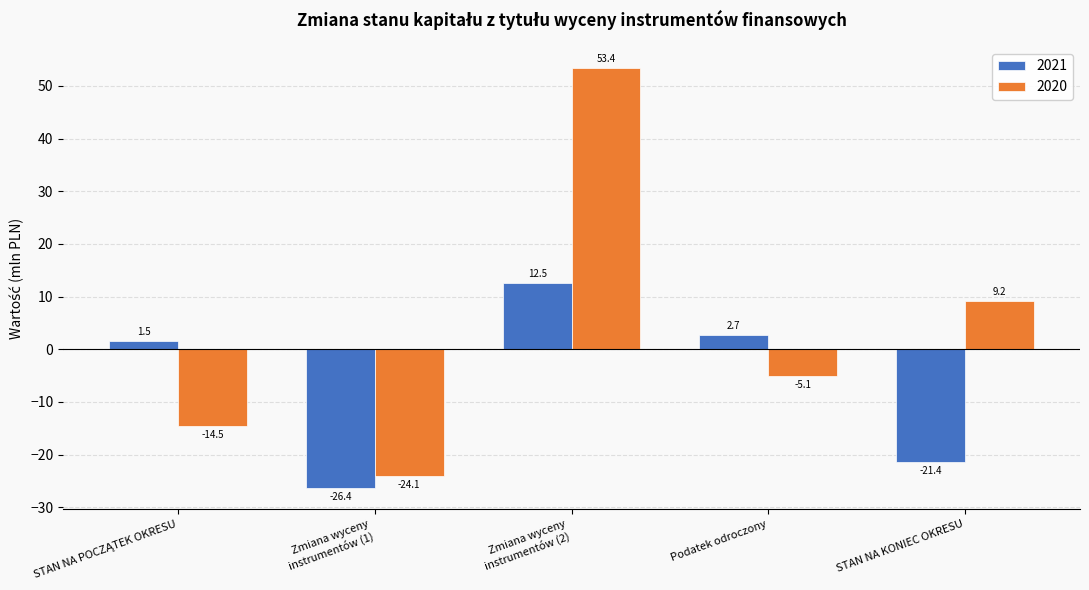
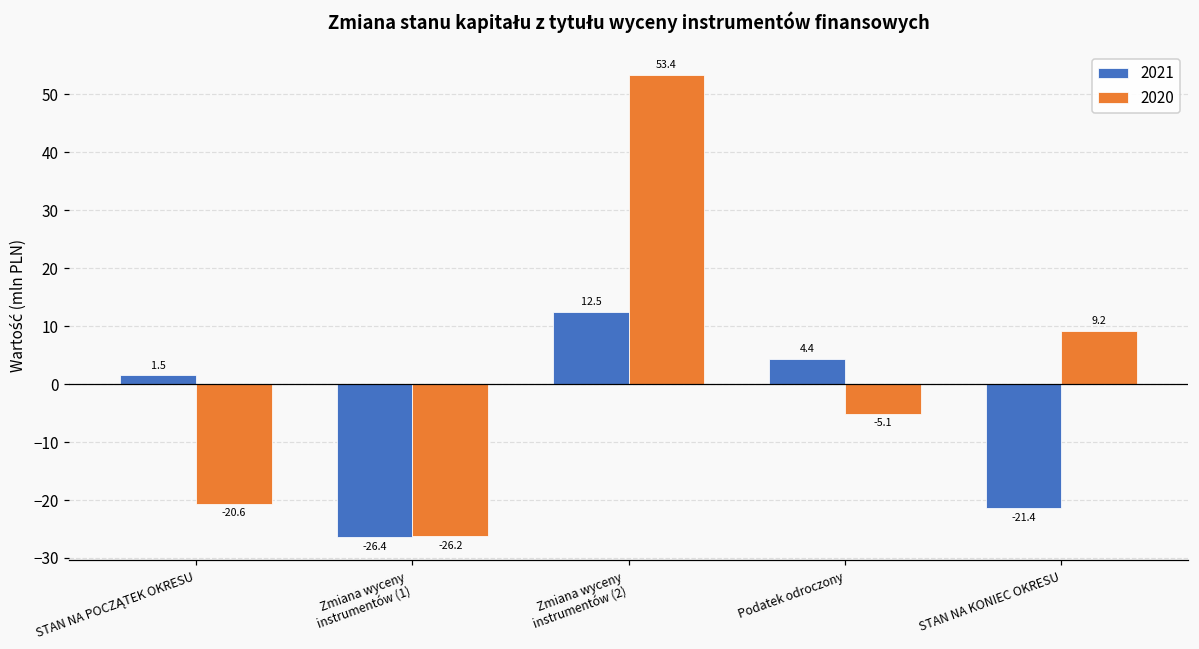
  {
    "2021": {
      "STAN NA POCZĄTEK OKRESU": 1.5,
      "Zmiana wyceny instrumentów (1)": -26.4,
      "Zmiana wyceny instrumentów (2)": 12.5,
-     "Podatek odroczony": 2.7,
+     "Podatek odroczony": 4.4,
      "STAN NA KONIEC OKRESU": -21.4
    },
    "2020": {
-     "STAN NA POCZĄTEK OKRESU": -14.5,
-     "Zmiana wyceny instrumentów (1)": -24.1,
+     "STAN NA POCZĄTEK OKRESU": -20.6,
+     "Zmiana wyceny instrumentów (1)": -26.2,
      "Zmiana wyceny instrumentów (2)": 53.4,
      "Podatek odroczony": -5.1,
      "STAN NA KONIEC OKRESU": 9.2
    }
  }
